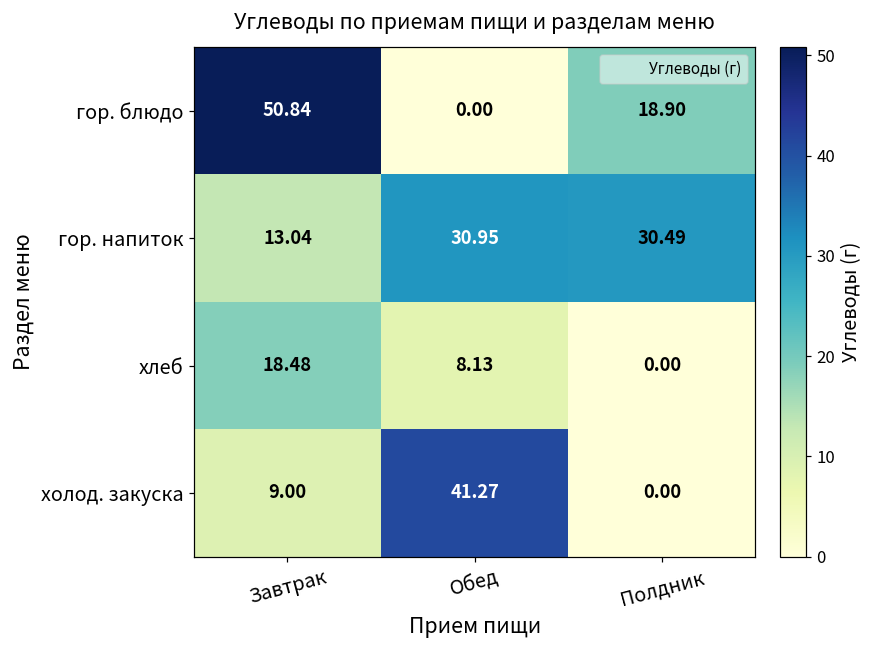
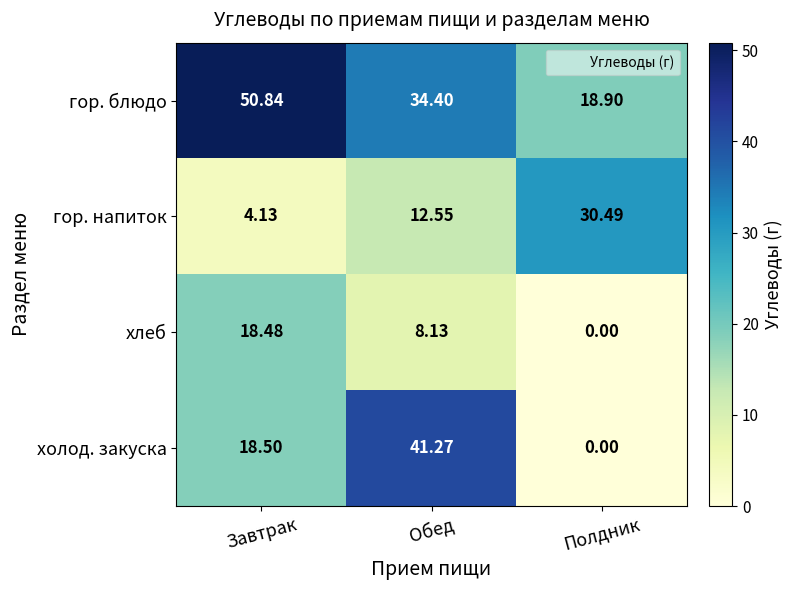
  {
    "гор. блюдо": {
      "Завтрак": 50.84,
-     "Обед": 0.00,
+     "Обед": 34.40,
      "Полдник": 18.90
    },
    "гор. напиток": {
-     "Завтрак": 13.04,
-     "Обед": 30.95,
+     "Завтрак": 4.13,
+     "Обед": 12.55,
      "Полдник": 30.49
    },
    "хлеб": {
      "Завтрак": 18.48,
      "Обед": 8.13,
      "Полдник": 0.00
    },
    "холод. закуска": {
-     "Завтрак": 9.00,
+     "Завтрак": 18.50,
      "Обед": 41.27,
      "Полдник": 0.00
    }
  }
